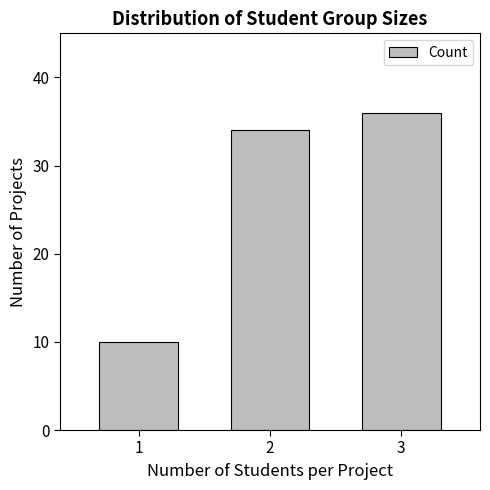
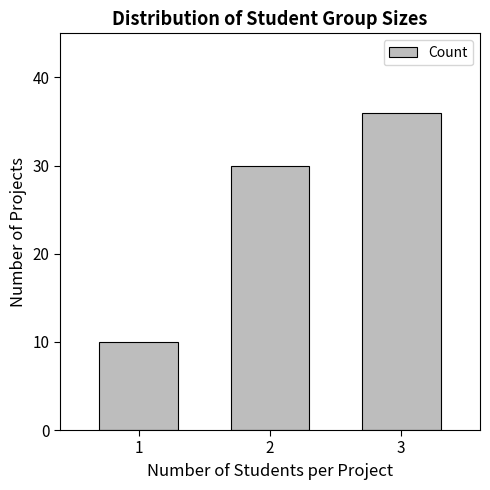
  {
    "1": 10,
-   "2": 34,
+   "2": 30,
    "3": 36
  }
